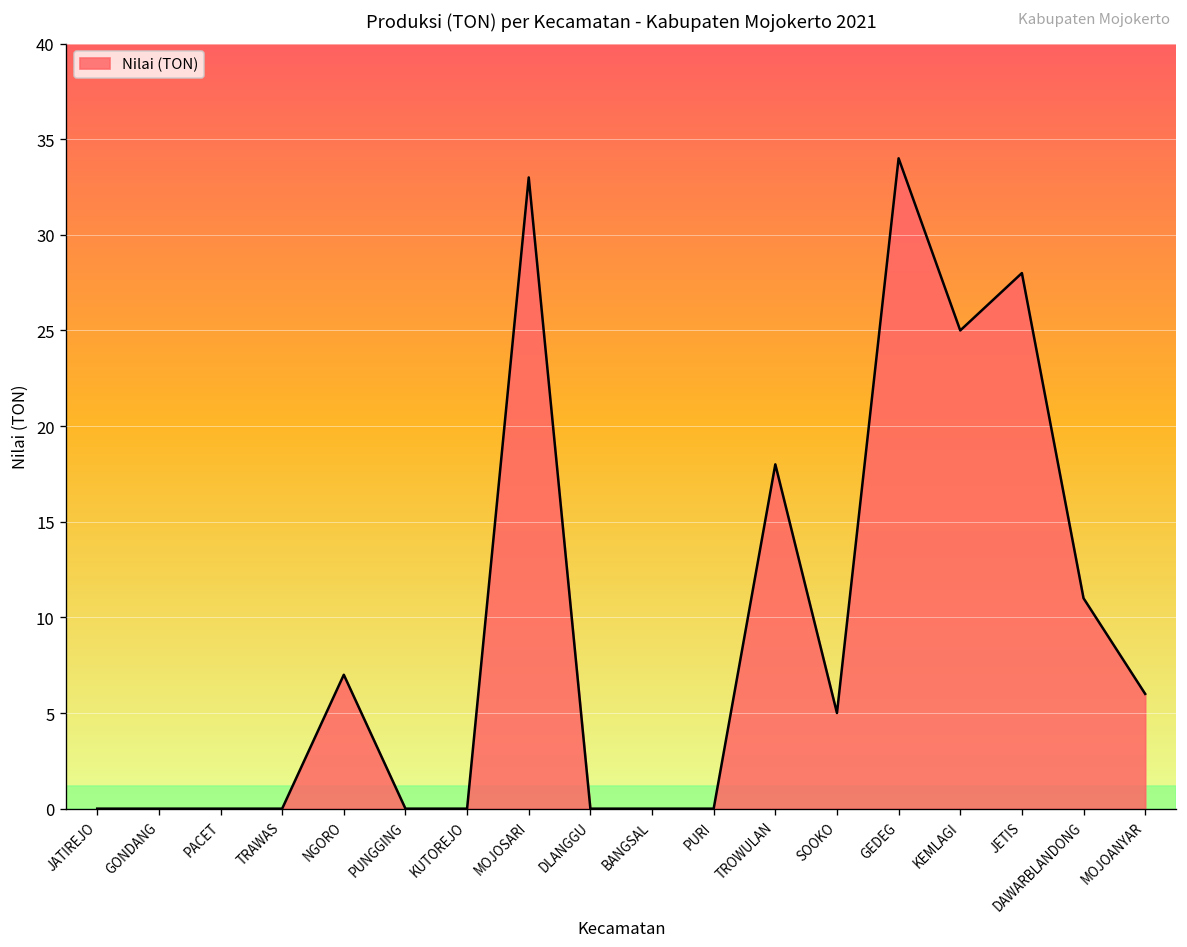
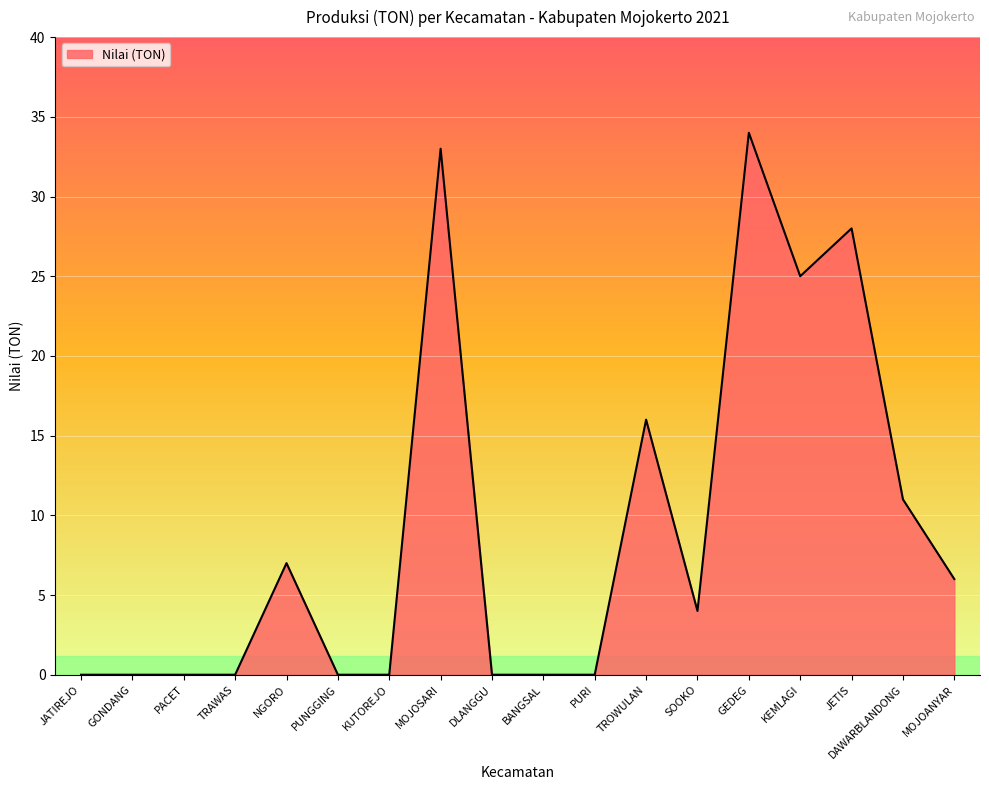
  {
    "NGORO": 7,
    "MOJOSARI": 33,
-   "TROWULAN": 18,
-   "SOOKO": 5,
+   "TROWULAN": 16,
+   "SOOKO": 4,
    "GEDEG": 34,
    "KEMLAGI": 25,
    "JETIS": 28,
    "DAWARBLANDONG": 11,
    "MOJOANYAR": 6
  }
